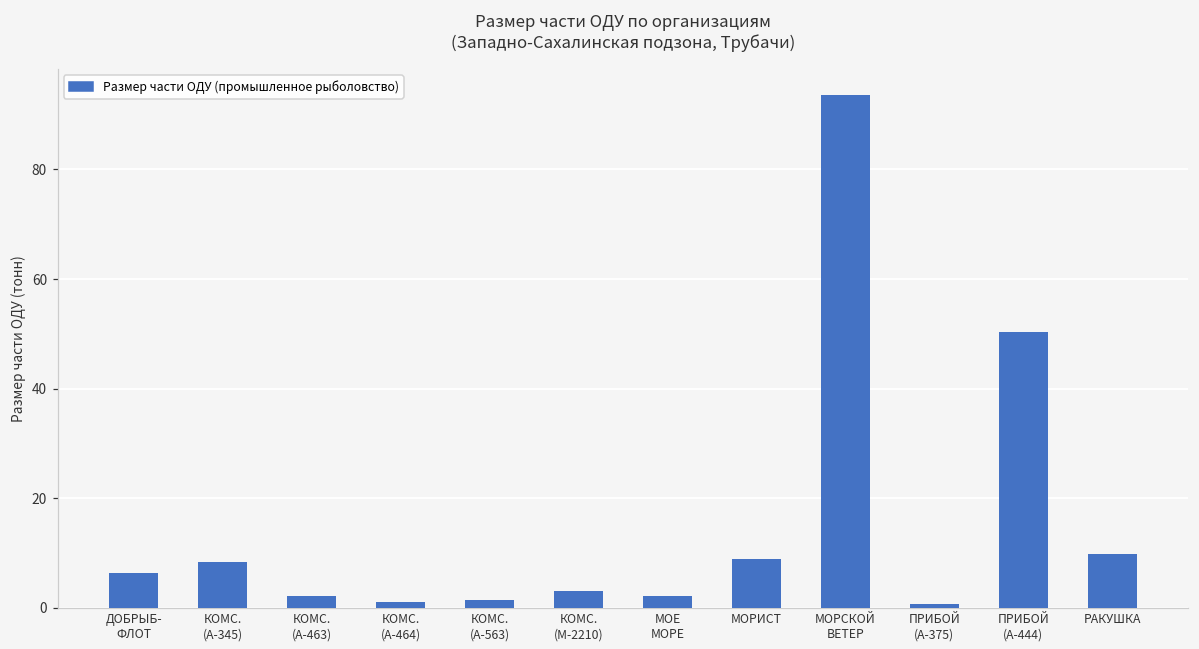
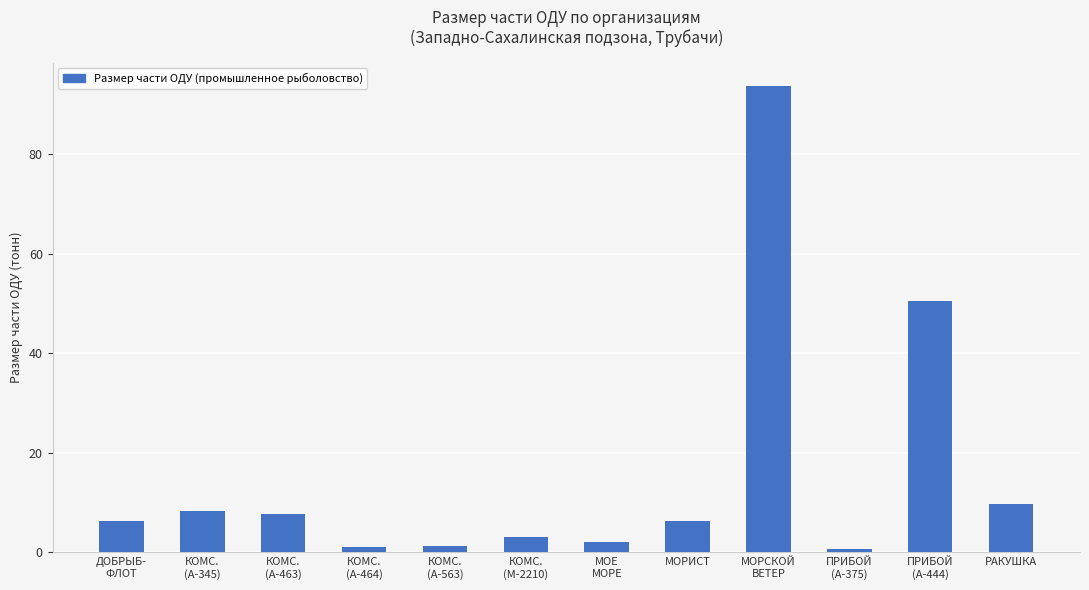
  {
    "ДОБРЫБ- ФЛОТ": 6,
    "КОМС. (А-345)": 8,
-   "КОМС. (А-463)": 2,
+   "КОМС. (А-463)": 8,
    "КОМС. (А-464)": 1,
    "КОМС. (А-563)": 1,
    "КОМС. (М-2210)": 3,
    "МОЕ МОРЕ": 2,
-   "МОРИСТ": 9,
+   "МОРИСТ": 6,
    "МОРСКОЙ ВЕТЕР": 94,
    "ПРИБОЙ (А-375)": 1,
    "ПРИБОЙ (А-444)": 50,
    "РАКУШКА": 10
  }
